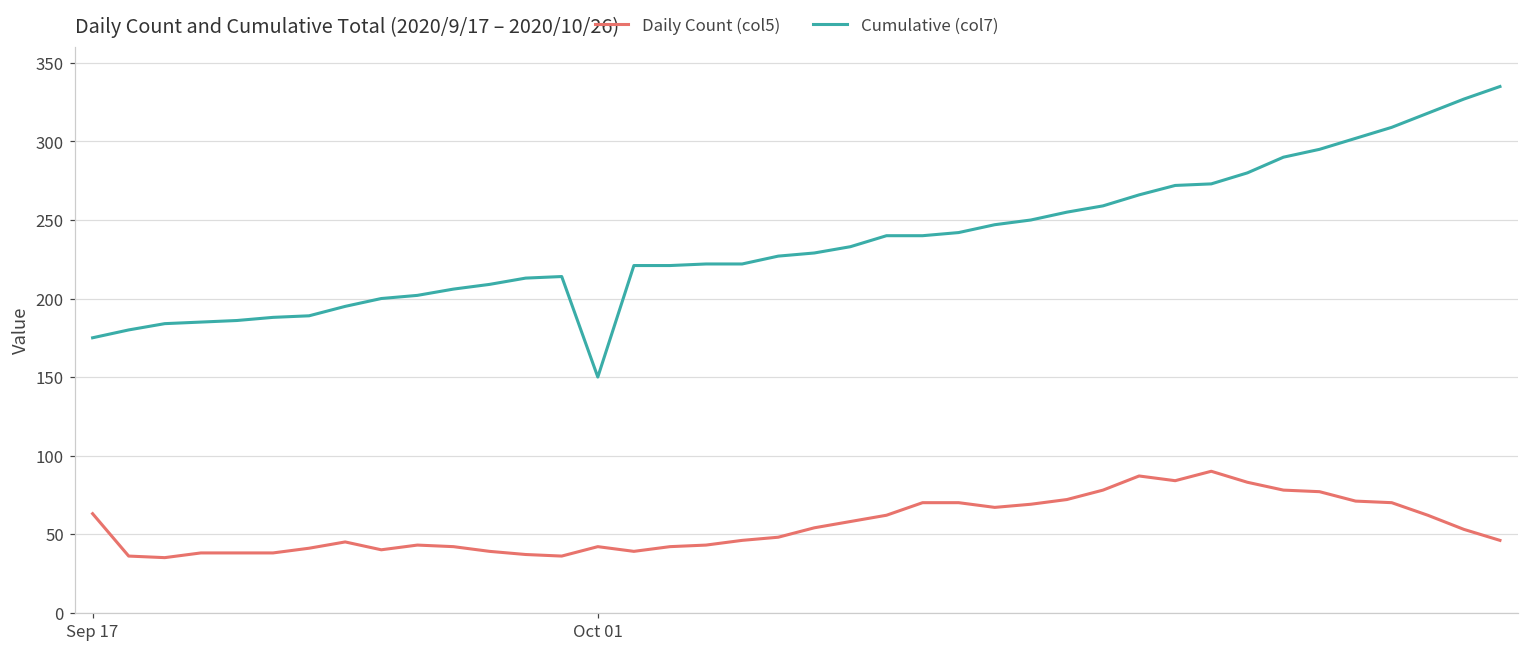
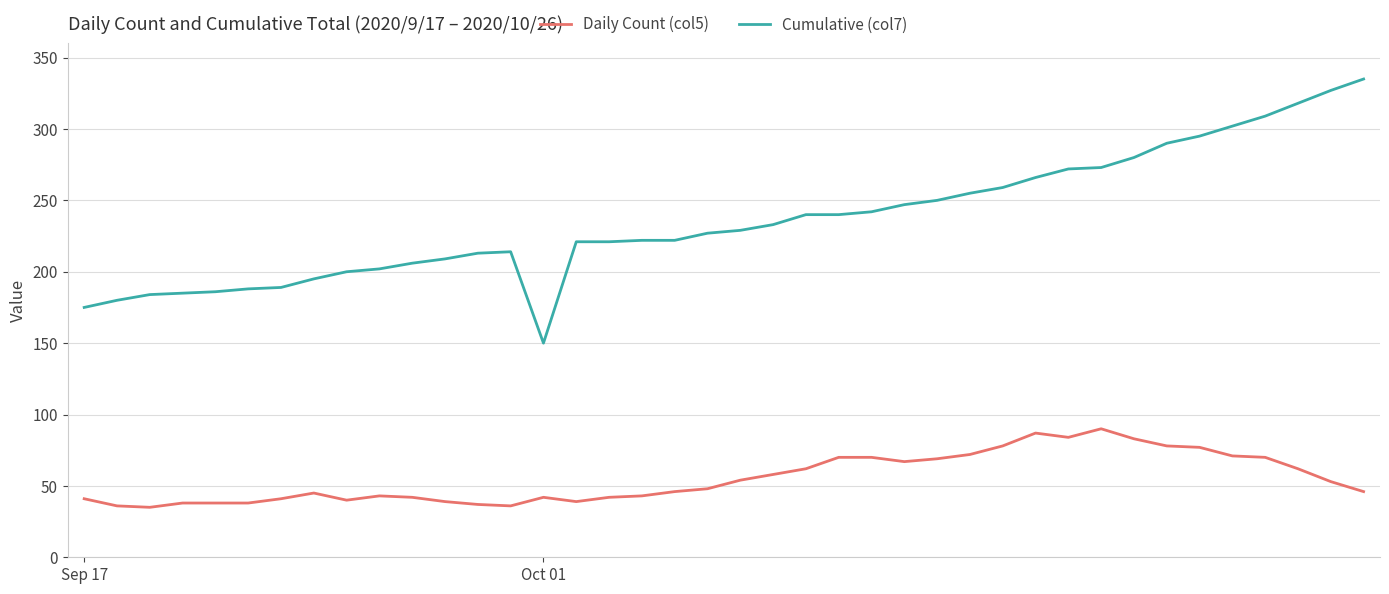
  {
    "Daily Count (col5)": {
-     "Sep 17": 63,
+     "Sep 17": 41,
      "Oct 01": 42
    },
    "Cumulative (col7)": {
      "Sep 17": 175,
      "Oct 01": 150
    }
  }
